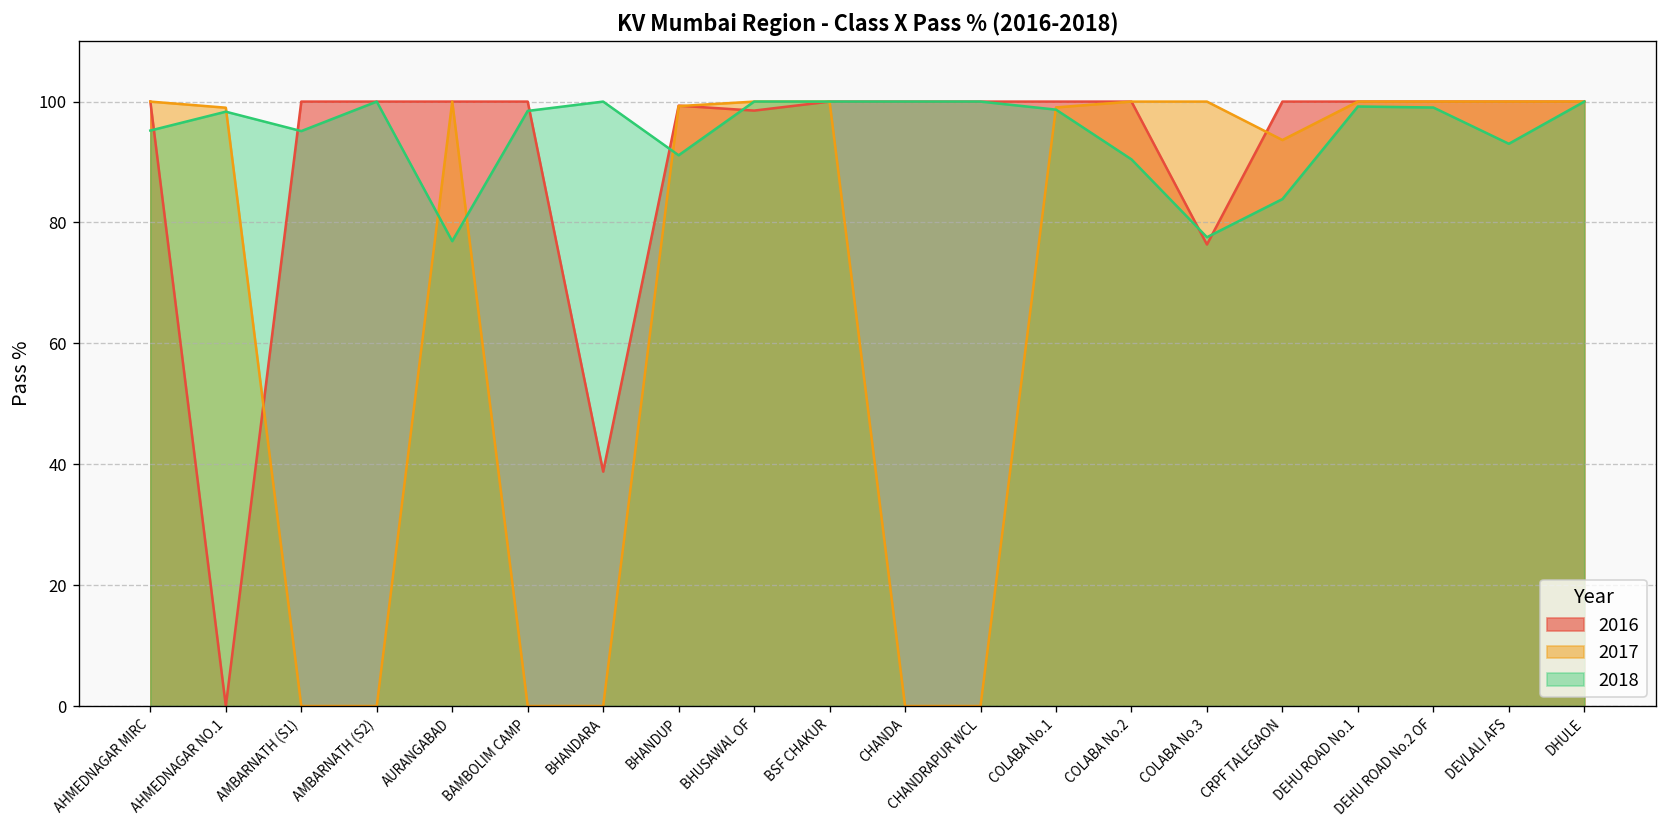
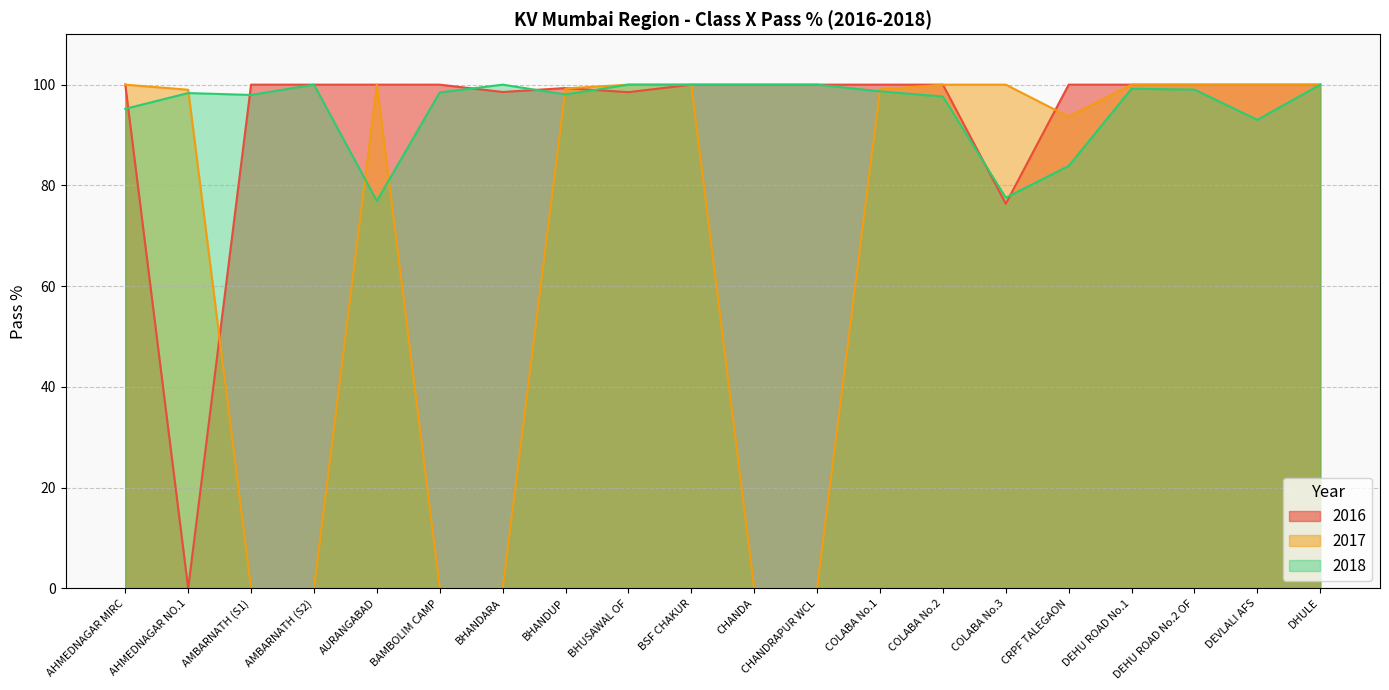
  {
    "2016": {
      "AHMEDNAGAR NO.1": 0,
      "AMBARNATH (S1)": 100,
      "BAMBOLIM CAMP": 100,
-     "BHANDARA": 39,
+     "BHANDARA": 99,
      "BHUSAWAL OF": 99,
      "COLABA No.1": 100,
      "COLABA No.3": 76,
      "CRPF TALEGAON": 100
    },
    "2017": {
      "AHMEDNAGAR NO.1": 99,
      "AMBARNATH (S1)": 0,
      "AMBARNATH (S2)": 0,
      "BAMBOLIM CAMP": 0,
      "BHANDARA": 0,
      "CHANDA": 0,
      "CHANDRAPUR WCL": 0,
      "COLABA No.3": 100,
      "CRPF TALEGAON": 94
    },
    "2018": {
      "AHMEDNAGAR MIRC": 95,
      "AHMEDNAGAR NO.1": 98,
-     "AMBARNATH (S1)": 95,
+     "AMBARNATH (S1)": 98,
      "AURANGABAD": 77,
      "BAMBOLIM CAMP": 98,
      "BHANDARA": 100,
-     "BHANDUP": 91,
-     "COLABA No.2": 90,
+     "BHANDUP": 98,
+     "COLABA No.2": 98,
      "COLABA No.3": 78,
      "CRPF TALEGAON": 84,
      "DEHU ROAD No.1": 99,
      "DEHU ROAD No.2 OF": 99,
      "DEVLALI AFS": 93
    }
  }
